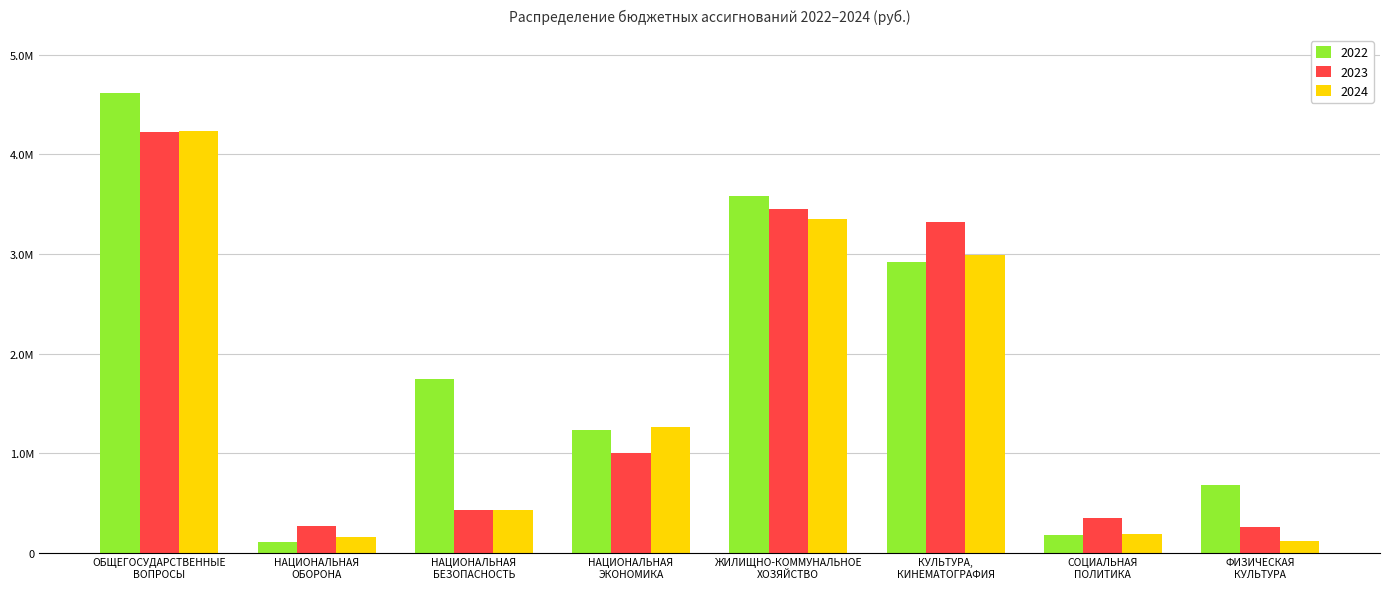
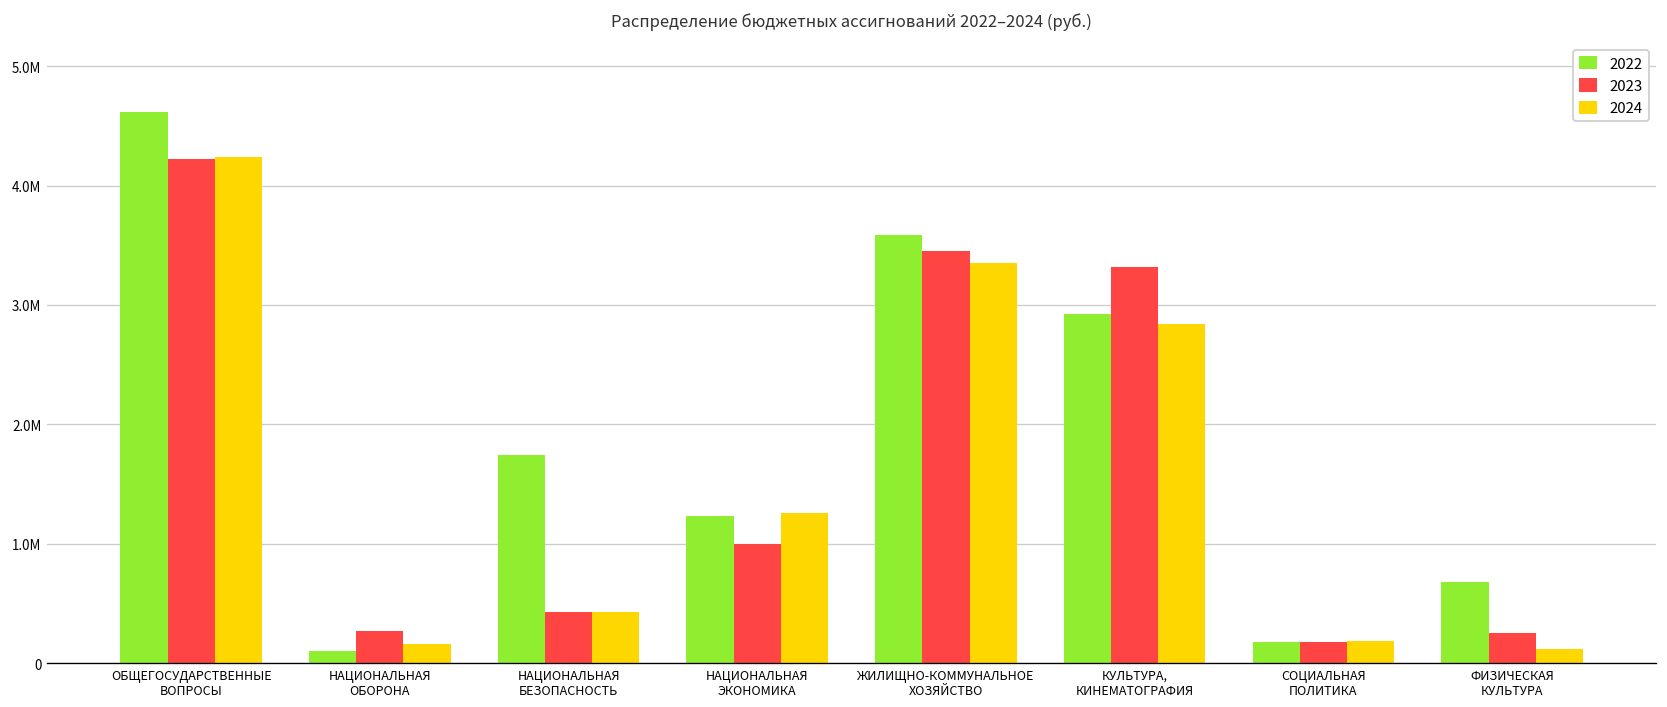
  {
    "2022": {
      "ОБЩЕГОСУДАРСТВЕННЫЕ ВОПРОСЫ": 4600000,
      "НАЦИОНАЛЬНАЯ ОБОРОНА": 100000,
      "НАЦИОНАЛЬНАЯ БЕЗОПАСНОСТЬ": 1700000,
      "НАЦИОНАЛЬНАЯ ЭКОНОМИКА": 1200000,
      "ЖИЛИЩНО-КОММУНАЛЬНОЕ ХОЗЯЙСТВО": 3600000,
      "КУЛЬТУРА, КИНЕМАТОГРАФИЯ": 2900000,
      "СОЦИАЛЬНАЯ ПОЛИТИКА": 200000,
      "ФИЗИЧЕСКАЯ КУЛЬТУРА": 700000
    },
    "2023": {
      "ОБЩЕГОСУДАРСТВЕННЫЕ ВОПРОСЫ": 4200000,
      "НАЦИОНАЛЬНАЯ ОБОРОНА": 300000,
      "НАЦИОНАЛЬНАЯ БЕЗОПАСНОСТЬ": 400000,
      "НАЦИОНАЛЬНАЯ ЭКОНОМИКА": 1000000,
      "ЖИЛИЩНО-КОММУНАЛЬНОЕ ХОЗЯЙСТВО": 3400000,
      "КУЛЬТУРА, КИНЕМАТОГРАФИЯ": 3300000,
-     "СОЦИАЛЬНАЯ ПОЛИТИКА": 300000,
+     "СОЦИАЛЬНАЯ ПОЛИТИКА": 200000,
      "ФИЗИЧЕСКАЯ КУЛЬТУРА": 300000
    },
    "2024": {
      "ОБЩЕГОСУДАРСТВЕННЫЕ ВОПРОСЫ": 4200000,
      "НАЦИОНАЛЬНАЯ ОБОРОНА": 200000,
      "НАЦИОНАЛЬНАЯ БЕЗОПАСНОСТЬ": 400000,
      "НАЦИОНАЛЬНАЯ ЭКОНОМИКА": 1300000,
      "ЖИЛИЩНО-КОММУНАЛЬНОЕ ХОЗЯЙСТВО": 3400000,
-     "КУЛЬТУРА, КИНЕМАТОГРАФИЯ": 3000000,
+     "КУЛЬТУРА, КИНЕМАТОГРАФИЯ": 2800000,
      "СОЦИАЛЬНАЯ ПОЛИТИКА": 200000,
      "ФИЗИЧЕСКАЯ КУЛЬТУРА": 100000
    }
  }
